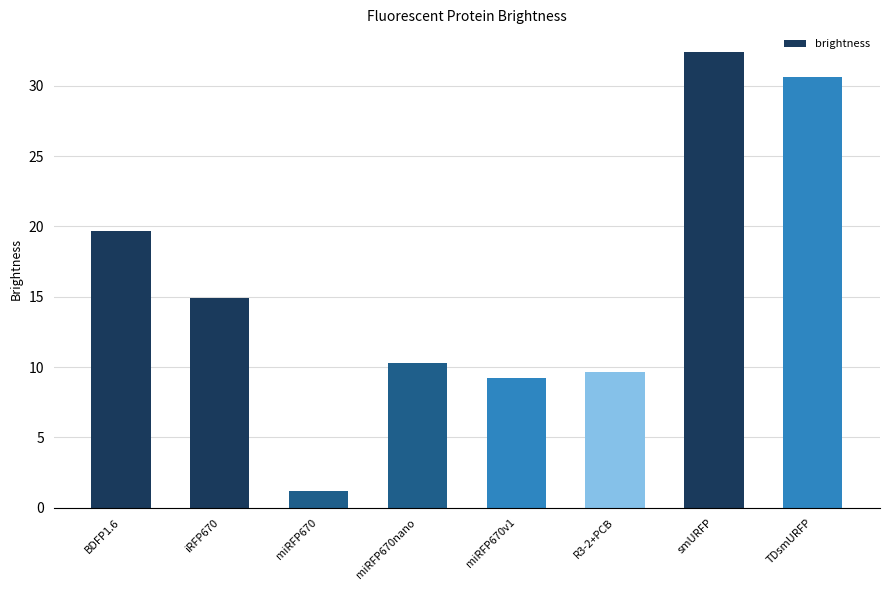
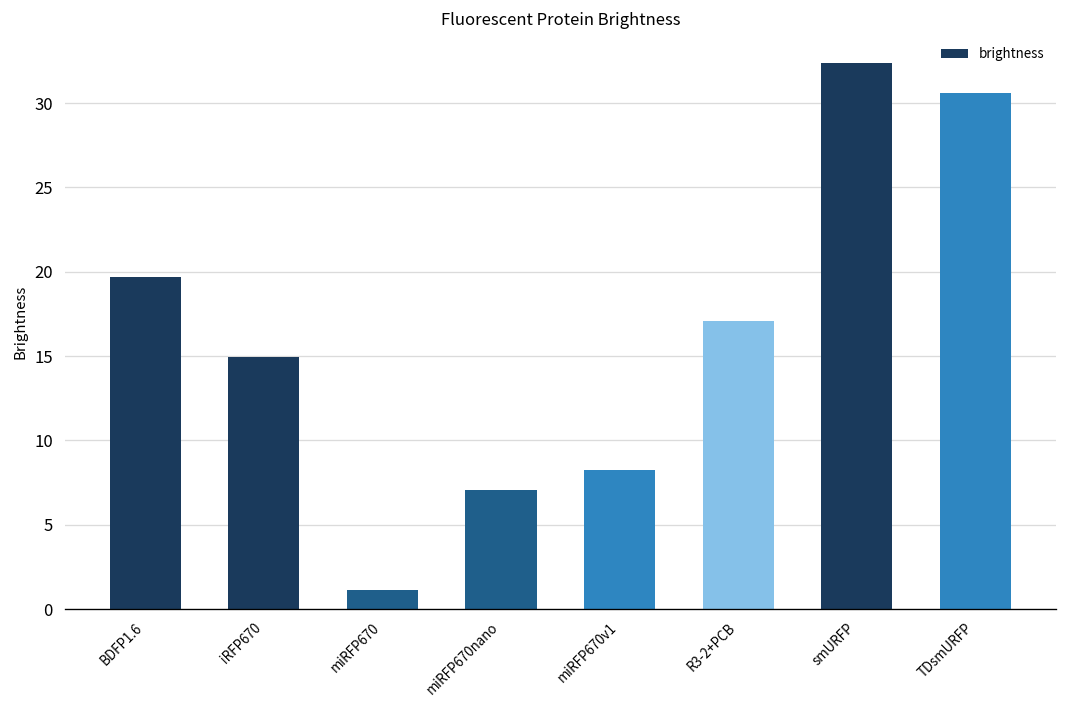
  {
    "BDFP1.6": 19.7,
    "iRFP670": 14.9,
    "miRFP670": 1.2,
-   "miRFP670nano": 10.3,
-   "miRFP670v1": 9.2,
-   "R3-2+PCB": 9.6,
+   "miRFP670nano": 7.1,
+   "miRFP670v1": 8.3,
+   "R3-2+PCB": 17.1,
    "smURFP": 32.4,
    "TDsmURFP": 30.6
  }
